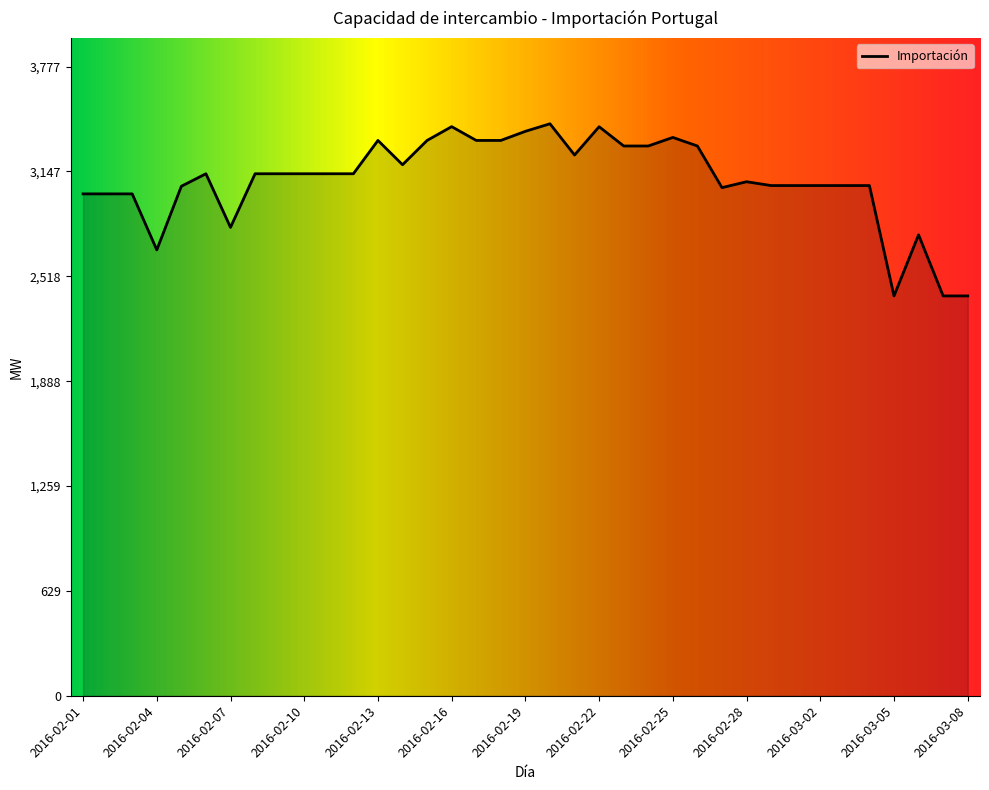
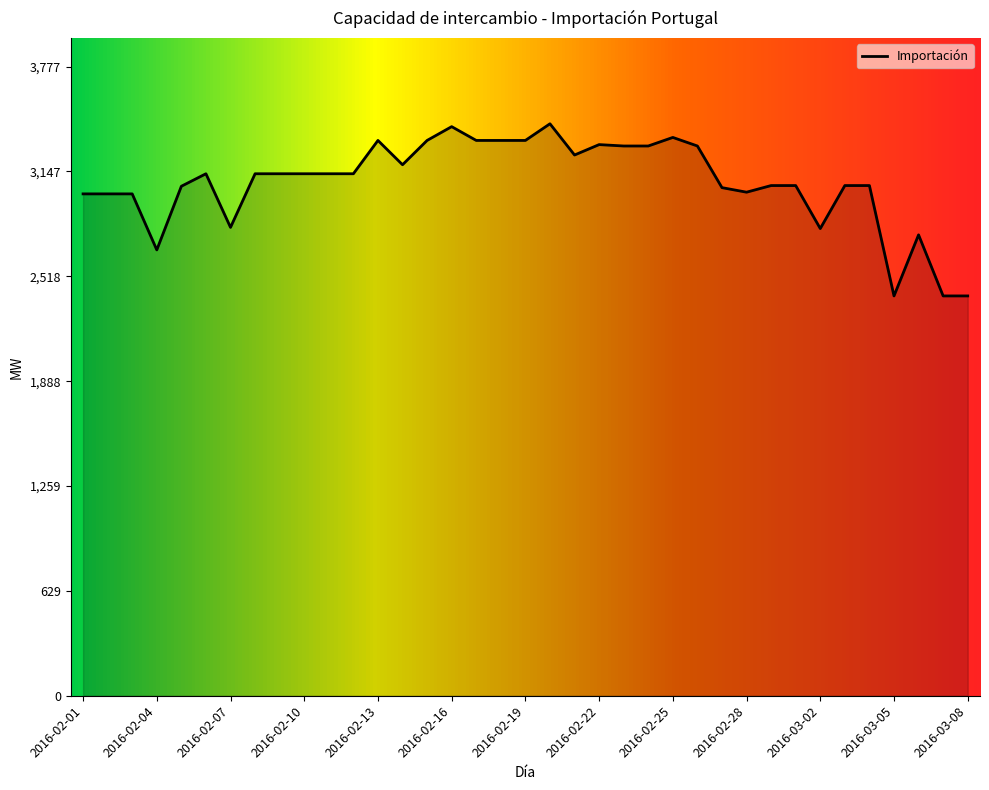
  {
    "2016-02-01": "3,010",
    "2016-02-04": "2,680",
    "2016-02-07": "2,810",
    "2016-02-10": "3,130",
    "2016-02-13": "3,330",
    "2016-02-16": "3,420",
-   "2016-02-19": "3,390",
-   "2016-02-22": "3,420",
+   "2016-02-19": "3,330",
+   "2016-02-22": "3,310",
    "2016-02-25": "3,350",
-   "2016-02-28": "3,090",
-   "2016-03-02": "3,060",
+   "2016-02-28": "3,020",
+   "2016-03-02": "2,800",
    "2016-03-05": "2,400",
    "2016-03-08": "2,400"
  }
